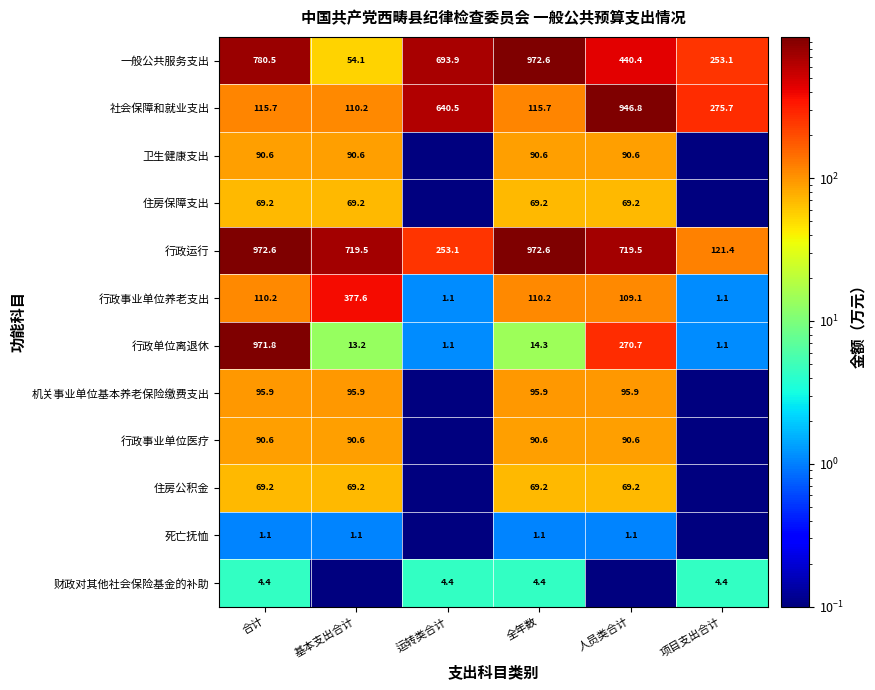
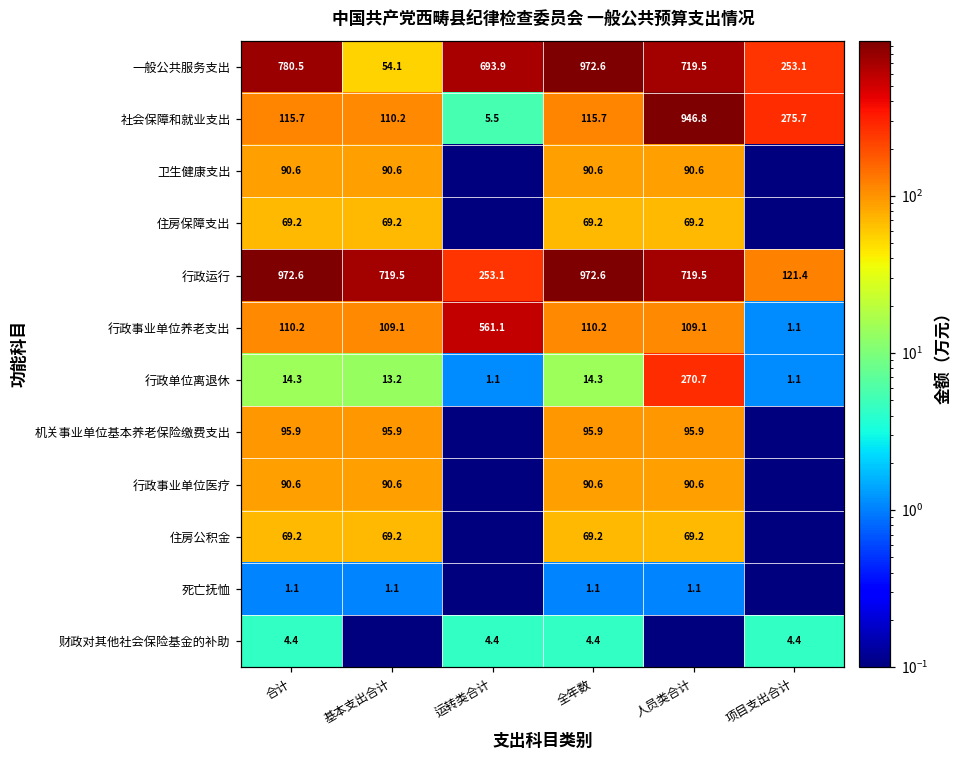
  {
    "一般公共服务支出": {
      "合计": 780.5,
      "基本支出合计": 54.1,
      "运转类合计": 693.9,
      "全年数": 972.6,
-     "人员类合计": 440.4,
+     "人员类合计": 719.5,
      "项目支出合计": 253.1
    },
    "社会保障和就业支出": {
      "合计": 115.7,
      "基本支出合计": 110.2,
-     "运转类合计": 640.5,
+     "运转类合计": 5.5,
      "全年数": 115.7,
      "人员类合计": 946.8,
      "项目支出合计": 275.7
    },
    "卫生健康支出": {
      "合计": 90.6,
      "基本支出合计": 90.6,
      "全年数": 90.6,
      "人员类合计": 90.6
    },
    "住房保障支出": {
      "合计": 69.2,
      "基本支出合计": 69.2,
      "全年数": 69.2,
      "人员类合计": 69.2
    },
    "行政运行": {
      "合计": 972.6,
      "基本支出合计": 719.5,
      "运转类合计": 253.1,
      "全年数": 972.6,
      "人员类合计": 719.5,
      "项目支出合计": 121.4
    },
    "行政事业单位养老支出": {
      "合计": 110.2,
-     "基本支出合计": 377.6,
-     "运转类合计": 1.1,
+     "基本支出合计": 109.1,
+     "运转类合计": 561.1,
      "全年数": 110.2,
      "人员类合计": 109.1,
      "项目支出合计": 1.1
    },
    "行政单位离退休": {
-     "合计": 971.8,
+     "合计": 14.3,
      "基本支出合计": 13.2,
      "运转类合计": 1.1,
      "全年数": 14.3,
      "人员类合计": 270.7,
      "项目支出合计": 1.1
    },
    "机关事业单位基本养老保险缴费支出": {
      "合计": 95.9,
      "基本支出合计": 95.9,
      "全年数": 95.9,
      "人员类合计": 95.9
    },
    "行政事业单位医疗": {
      "合计": 90.6,
      "基本支出合计": 90.6,
      "全年数": 90.6,
      "人员类合计": 90.6
    },
    "住房公积金": {
      "合计": 69.2,
      "基本支出合计": 69.2,
      "全年数": 69.2,
      "人员类合计": 69.2
    },
    "死亡抚恤": {
      "合计": 1.1,
      "基本支出合计": 1.1,
      "全年数": 1.1,
      "人员类合计": 1.1
    },
    "财政对其他社会保险基金的补助": {
      "合计": 4.4,
      "运转类合计": 4.4,
      "全年数": 4.4,
      "项目支出合计": 4.4
    }
  }
